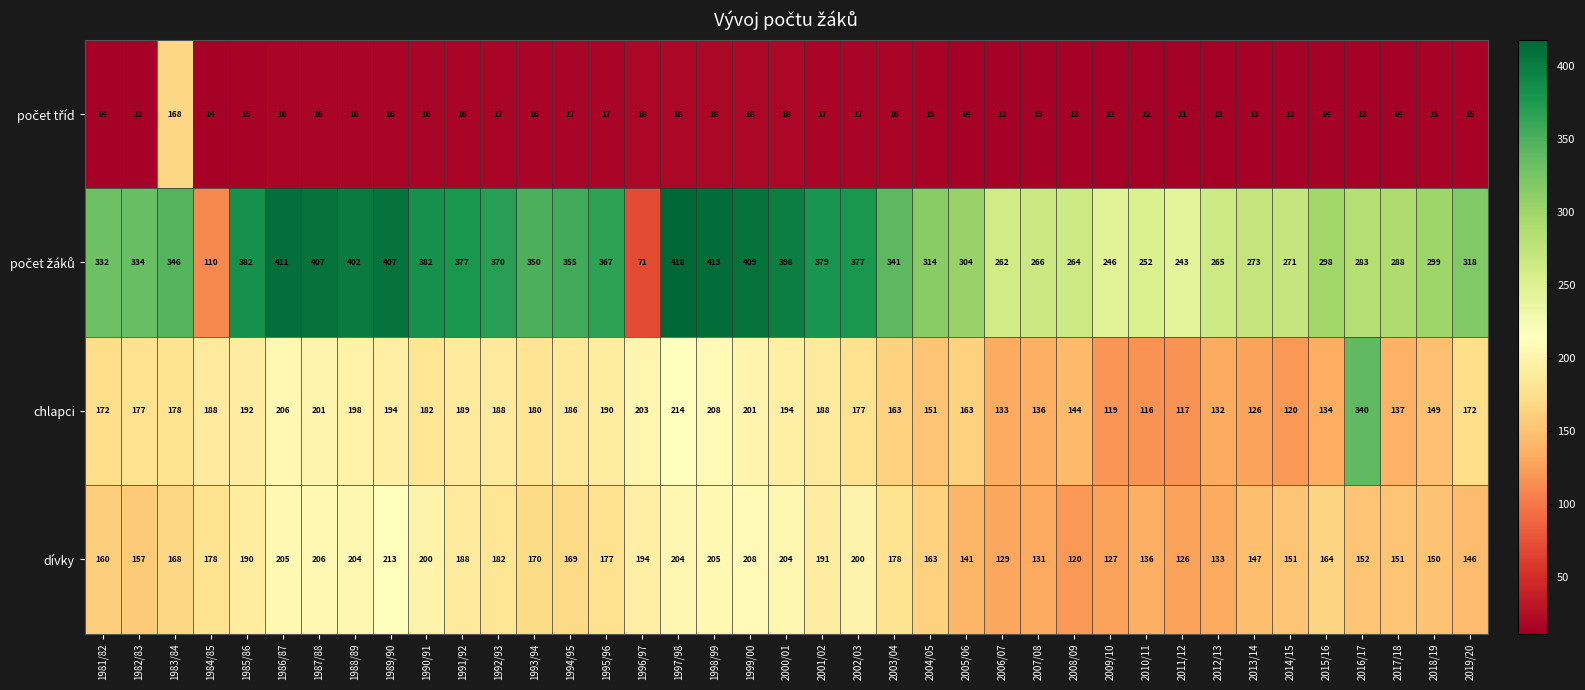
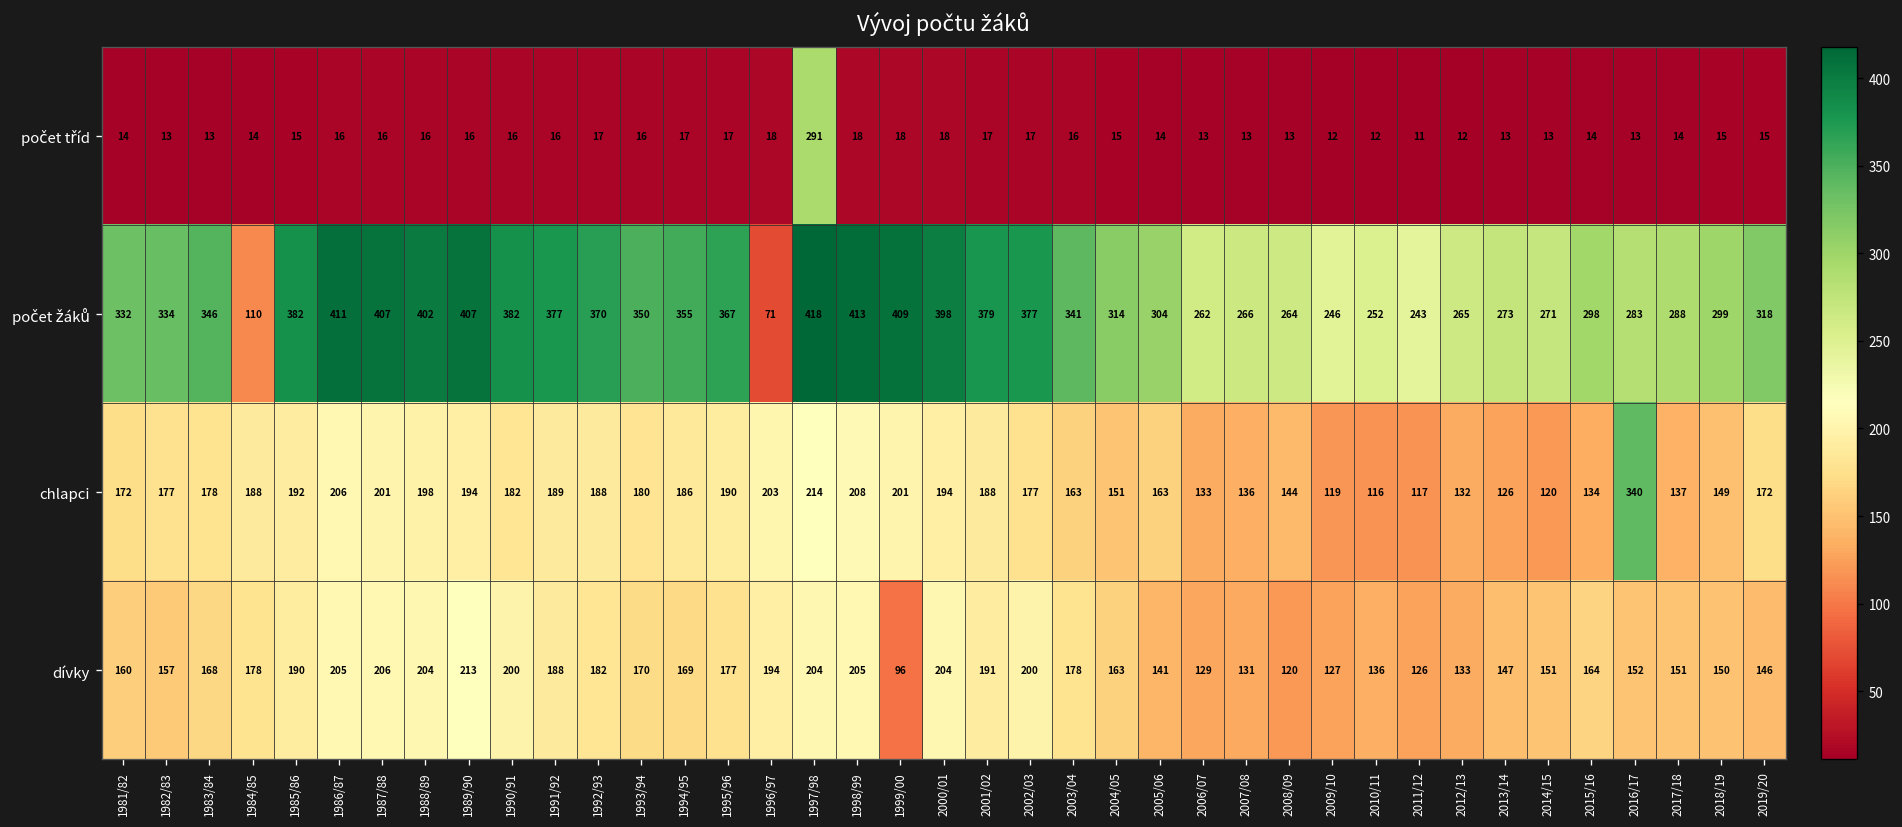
  {
    "počet tříd": {
      "1981/82": 14,
      "1982/83": 13,
-     "1983/84": 168,
+     "1983/84": 13,
      "1984/85": 14,
      "1985/86": 15,
      "1986/87": 16,
      "1987/88": 16,
      "1988/89": 16,
      "1989/90": 16,
      "1990/91": 16,
      "1991/92": 16,
      "1992/93": 17,
      "1993/94": 16,
      "1994/95": 17,
      "1995/96": 17,
      "1996/97": 18,
-     "1997/98": 18,
+     "1997/98": 291,
      "1998/99": 18,
      "1999/00": 18,
      "2000/01": 18,
      "2001/02": 17,
      "2002/03": 17,
      "2003/04": 16,
      "2004/05": 15,
      "2005/06": 14,
      "2006/07": 13,
      "2007/08": 13,
      "2008/09": 13,
      "2009/10": 12,
      "2010/11": 12,
      "2011/12": 11,
      "2012/13": 12,
      "2013/14": 13,
      "2014/15": 13,
      "2015/16": 14,
      "2016/17": 13,
      "2017/18": 14,
      "2018/19": 15,
      "2019/20": 15
    },
    "počet žáků": {
      "1981/82": 332,
      "1982/83": 334,
      "1983/84": 346,
      "1984/85": 110,
      "1985/86": 382,
      "1986/87": 411,
      "1987/88": 407,
      "1988/89": 402,
      "1989/90": 407,
      "1990/91": 382,
      "1991/92": 377,
      "1992/93": 370,
      "1993/94": 350,
      "1994/95": 355,
      "1995/96": 367,
      "1996/97": 71,
      "1997/98": 418,
      "1998/99": 413,
      "1999/00": 409,
      "2000/01": 398,
      "2001/02": 379,
      "2002/03": 377,
      "2003/04": 341,
      "2004/05": 314,
      "2005/06": 304,
      "2006/07": 262,
      "2007/08": 266,
      "2008/09": 264,
      "2009/10": 246,
      "2010/11": 252,
      "2011/12": 243,
      "2012/13": 265,
      "2013/14": 273,
      "2014/15": 271,
      "2015/16": 298,
      "2016/17": 283,
      "2017/18": 288,
      "2018/19": 299,
      "2019/20": 318
    },
    "chlapci": {
      "1981/82": 172,
      "1982/83": 177,
      "1983/84": 178,
      "1984/85": 188,
      "1985/86": 192,
      "1986/87": 206,
      "1987/88": 201,
      "1988/89": 198,
      "1989/90": 194,
      "1990/91": 182,
      "1991/92": 189,
      "1992/93": 188,
      "1993/94": 180,
      "1994/95": 186,
      "1995/96": 190,
      "1996/97": 203,
      "1997/98": 214,
      "1998/99": 208,
      "1999/00": 201,
      "2000/01": 194,
      "2001/02": 188,
      "2002/03": 177,
      "2003/04": 163,
      "2004/05": 151,
      "2005/06": 163,
      "2006/07": 133,
      "2007/08": 136,
      "2008/09": 144,
      "2009/10": 119,
      "2010/11": 116,
      "2011/12": 117,
      "2012/13": 132,
      "2013/14": 126,
      "2014/15": 120,
      "2015/16": 134,
      "2016/17": 340,
      "2017/18": 137,
      "2018/19": 149,
      "2019/20": 172
    },
    "dívky": {
      "1981/82": 160,
      "1982/83": 157,
      "1983/84": 168,
      "1984/85": 178,
      "1985/86": 190,
      "1986/87": 205,
      "1987/88": 206,
      "1988/89": 204,
      "1989/90": 213,
      "1990/91": 200,
      "1991/92": 188,
      "1992/93": 182,
      "1993/94": 170,
      "1994/95": 169,
      "1995/96": 177,
      "1996/97": 194,
      "1997/98": 204,
      "1998/99": 205,
-     "1999/00": 208,
+     "1999/00": 96,
      "2000/01": 204,
      "2001/02": 191,
      "2002/03": 200,
      "2003/04": 178,
      "2004/05": 163,
      "2005/06": 141,
      "2006/07": 129,
      "2007/08": 131,
      "2008/09": 120,
      "2009/10": 127,
      "2010/11": 136,
      "2011/12": 126,
      "2012/13": 133,
      "2013/14": 147,
      "2014/15": 151,
      "2015/16": 164,
      "2016/17": 152,
      "2017/18": 151,
      "2018/19": 150,
      "2019/20": 146
    }
  }
